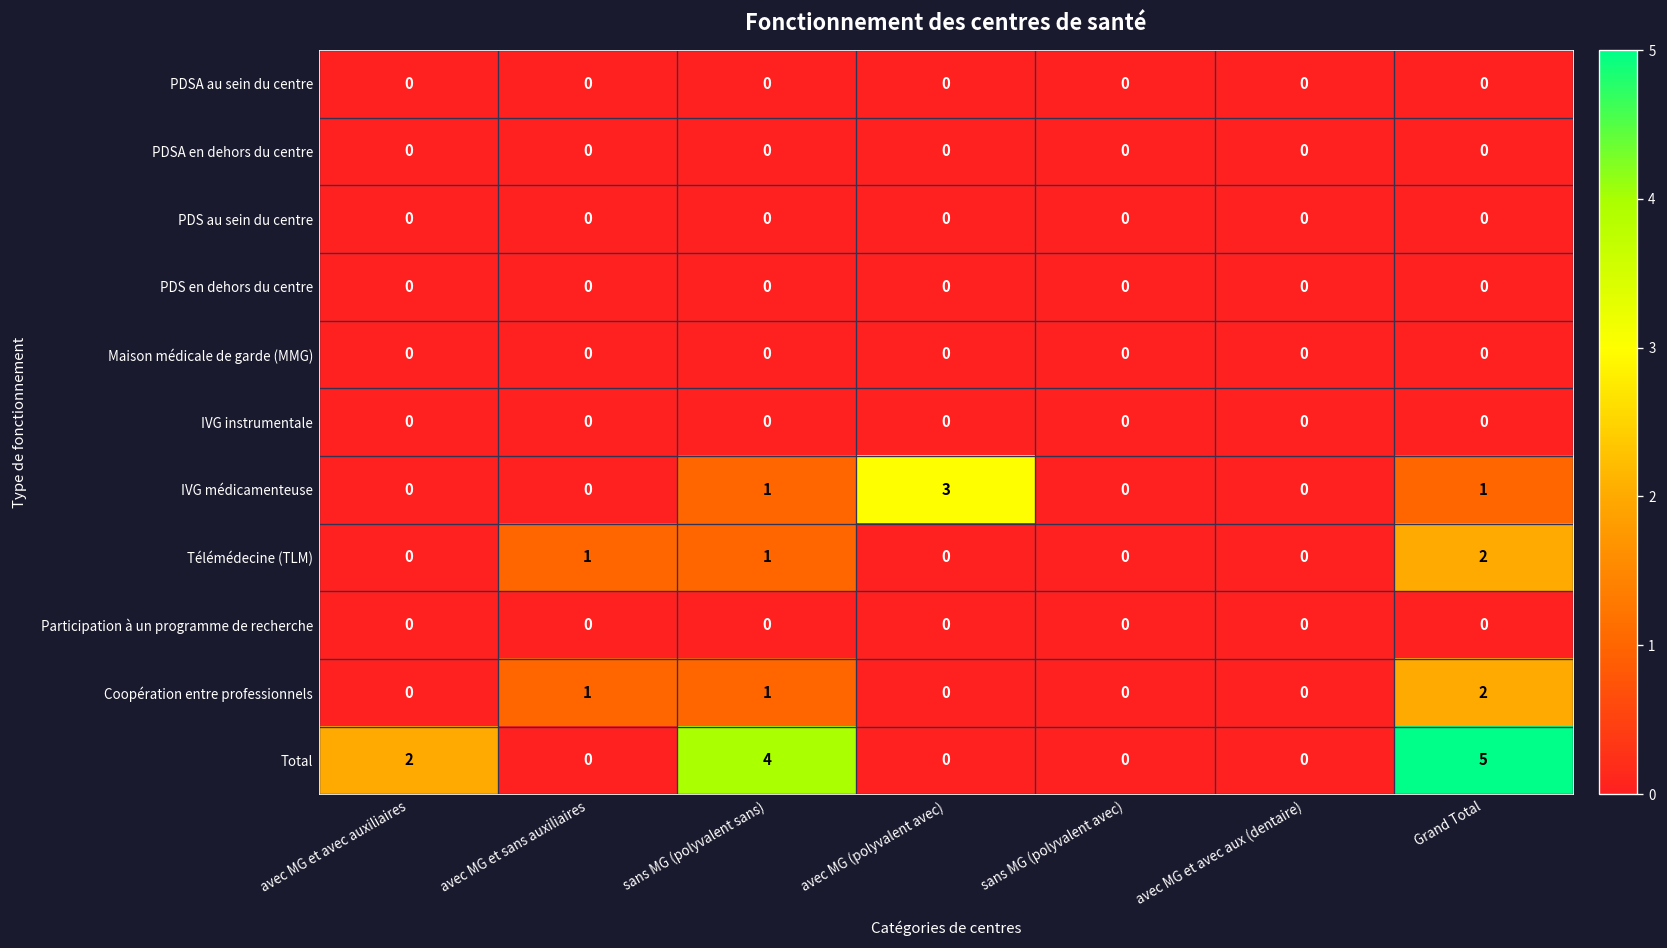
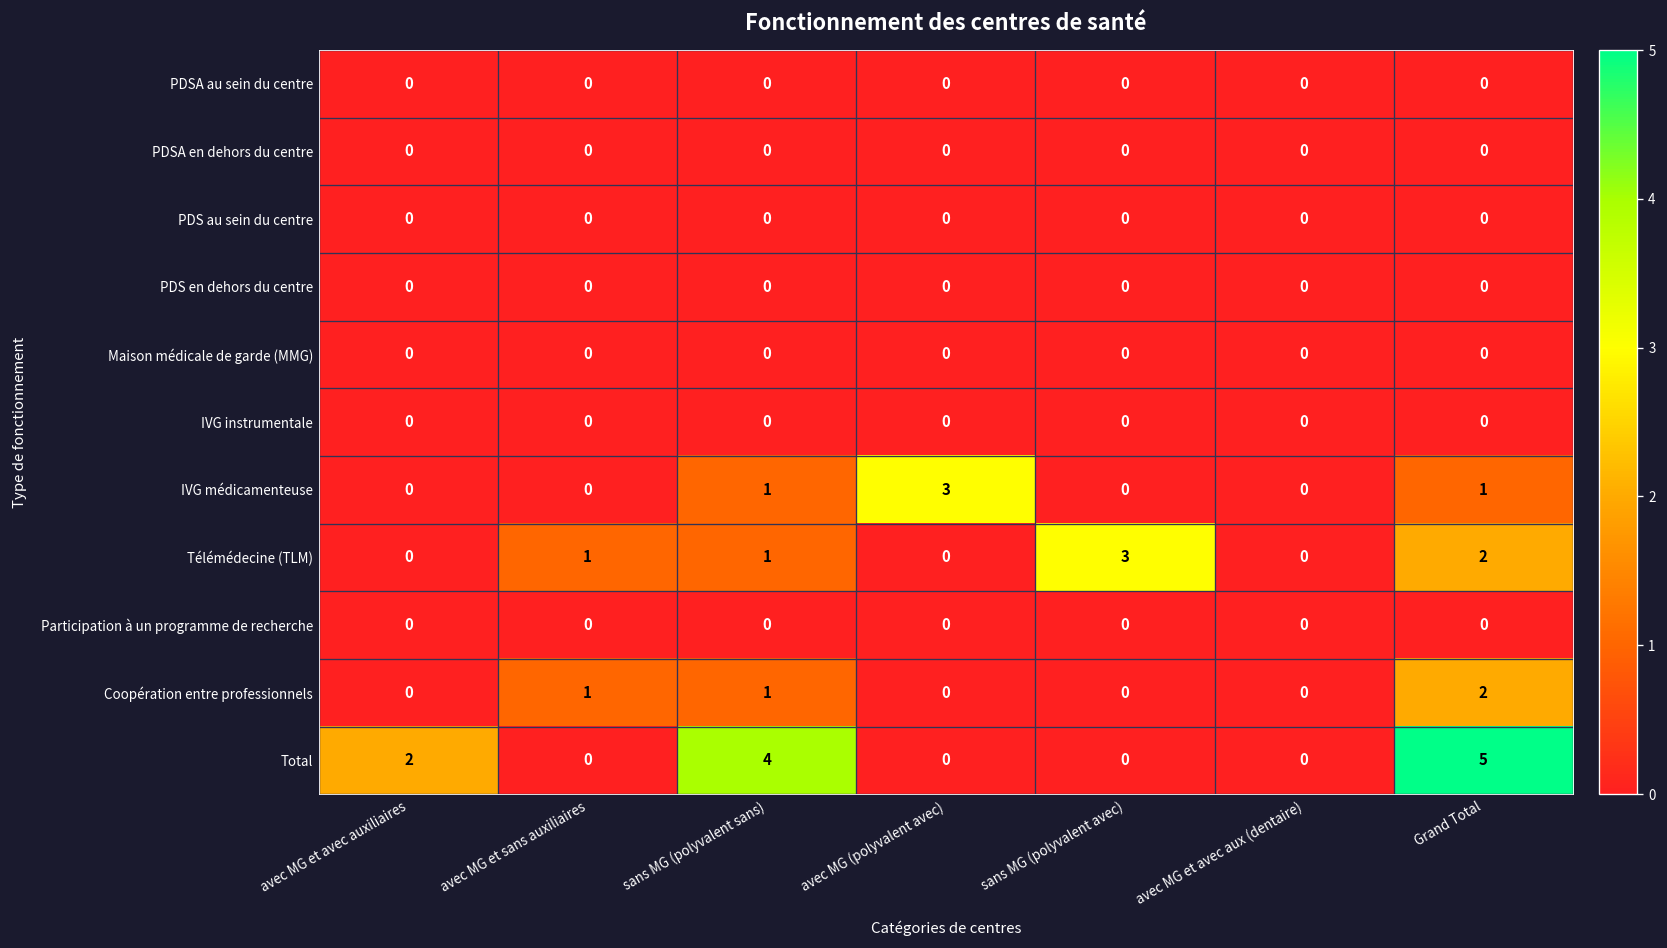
  {
    "PDSA au sein du centre": {
      "avec MG et avec auxiliaires": 0,
      "avec MG et sans auxiliaires": 0,
      "sans MG (polyvalent sans)": 0,
      "avec MG (polyvalent avec)": 0,
      "sans MG (polyvalent avec)": 0,
      "avec MG et avec aux (dentaire)": 0,
      "Grand Total": 0
    },
    "PDSA en dehors du centre": {
      "avec MG et avec auxiliaires": 0,
      "avec MG et sans auxiliaires": 0,
      "sans MG (polyvalent sans)": 0,
      "avec MG (polyvalent avec)": 0,
      "sans MG (polyvalent avec)": 0,
      "avec MG et avec aux (dentaire)": 0,
      "Grand Total": 0
    },
    "PDS au sein du centre": {
      "avec MG et avec auxiliaires": 0,
      "avec MG et sans auxiliaires": 0,
      "sans MG (polyvalent sans)": 0,
      "avec MG (polyvalent avec)": 0,
      "sans MG (polyvalent avec)": 0,
      "avec MG et avec aux (dentaire)": 0,
      "Grand Total": 0
    },
    "PDS en dehors du centre": {
      "avec MG et avec auxiliaires": 0,
      "avec MG et sans auxiliaires": 0,
      "sans MG (polyvalent sans)": 0,
      "avec MG (polyvalent avec)": 0,
      "sans MG (polyvalent avec)": 0,
      "avec MG et avec aux (dentaire)": 0,
      "Grand Total": 0
    },
    "Maison médicale de garde (MMG)": {
      "avec MG et avec auxiliaires": 0,
      "avec MG et sans auxiliaires": 0,
      "sans MG (polyvalent sans)": 0,
      "avec MG (polyvalent avec)": 0,
      "sans MG (polyvalent avec)": 0,
      "avec MG et avec aux (dentaire)": 0,
      "Grand Total": 0
    },
    "IVG instrumentale": {
      "avec MG et avec auxiliaires": 0,
      "avec MG et sans auxiliaires": 0,
      "sans MG (polyvalent sans)": 0,
      "avec MG (polyvalent avec)": 0,
      "sans MG (polyvalent avec)": 0,
      "avec MG et avec aux (dentaire)": 0,
      "Grand Total": 0
    },
    "IVG médicamenteuse": {
      "avec MG et avec auxiliaires": 0,
      "avec MG et sans auxiliaires": 0,
      "sans MG (polyvalent sans)": 1,
      "avec MG (polyvalent avec)": 3,
      "sans MG (polyvalent avec)": 0,
      "avec MG et avec aux (dentaire)": 0,
      "Grand Total": 1
    },
    "Télémédecine (TLM)": {
      "avec MG et avec auxiliaires": 0,
      "avec MG et sans auxiliaires": 1,
      "sans MG (polyvalent sans)": 1,
      "avec MG (polyvalent avec)": 0,
-     "sans MG (polyvalent avec)": 0,
+     "sans MG (polyvalent avec)": 3,
      "avec MG et avec aux (dentaire)": 0,
      "Grand Total": 2
    },
    "Participation à un programme de recherche": {
      "avec MG et avec auxiliaires": 0,
      "avec MG et sans auxiliaires": 0,
      "sans MG (polyvalent sans)": 0,
      "avec MG (polyvalent avec)": 0,
      "sans MG (polyvalent avec)": 0,
      "avec MG et avec aux (dentaire)": 0,
      "Grand Total": 0
    },
    "Coopération entre professionnels": {
      "avec MG et avec auxiliaires": 0,
      "avec MG et sans auxiliaires": 1,
      "sans MG (polyvalent sans)": 1,
      "avec MG (polyvalent avec)": 0,
      "sans MG (polyvalent avec)": 0,
      "avec MG et avec aux (dentaire)": 0,
      "Grand Total": 2
    },
    "Total": {
      "avec MG et avec auxiliaires": 2,
      "avec MG et sans auxiliaires": 0,
      "sans MG (polyvalent sans)": 4,
      "avec MG (polyvalent avec)": 0,
      "sans MG (polyvalent avec)": 0,
      "avec MG et avec aux (dentaire)": 0,
      "Grand Total": 5
    }
  }
